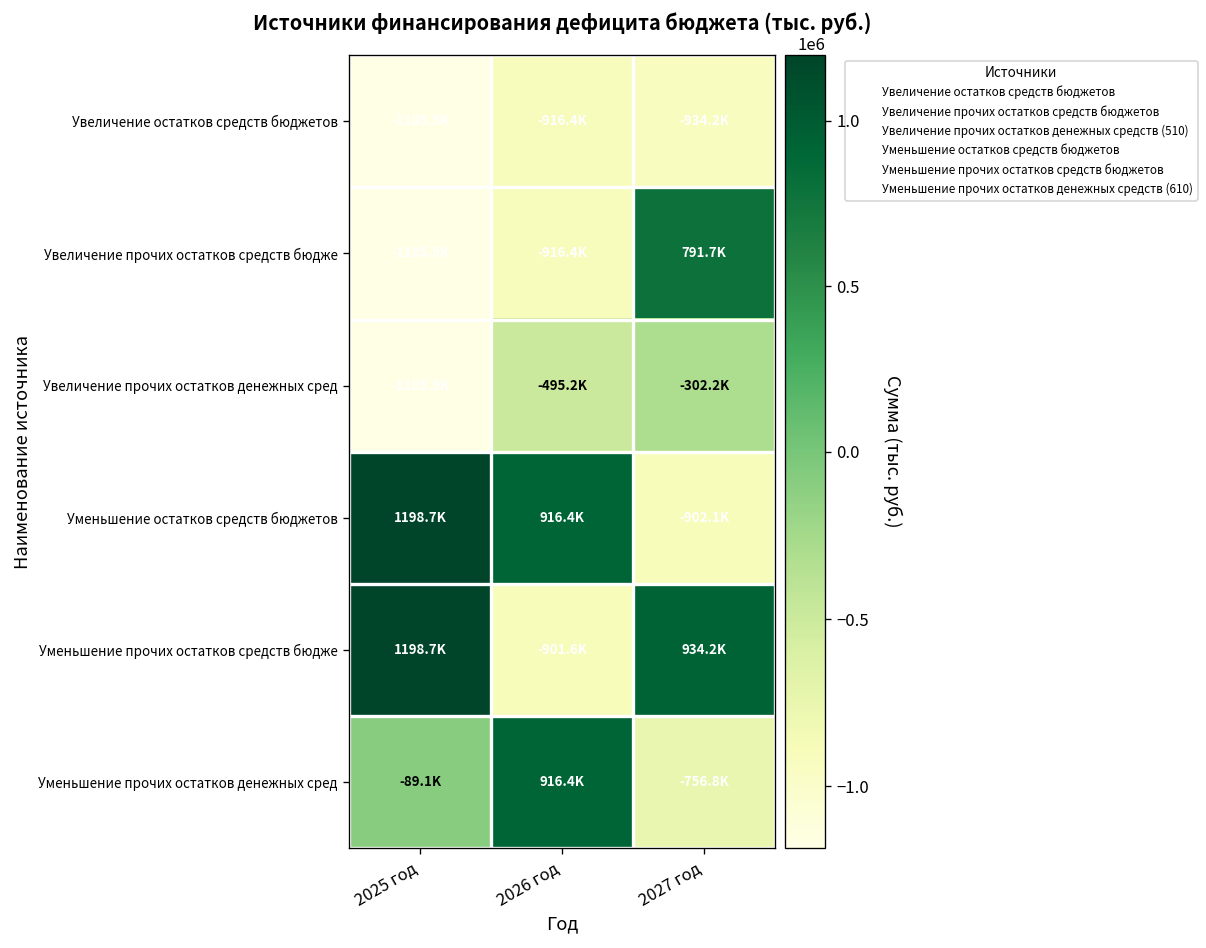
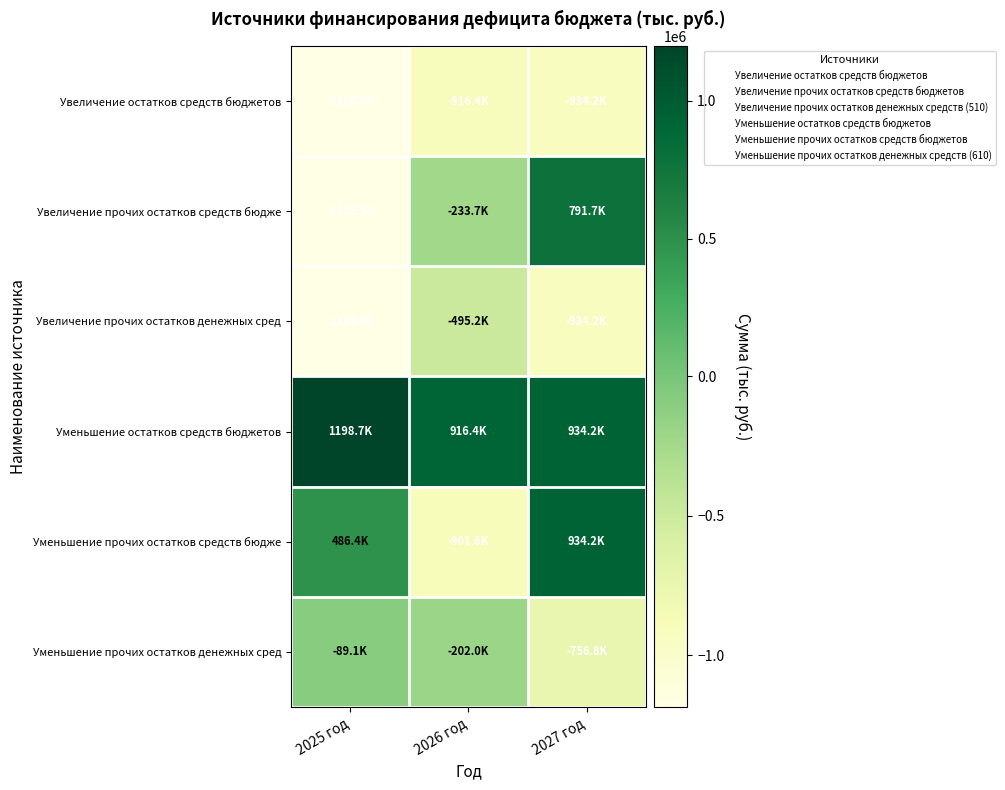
  {
    "Увеличение прочих остатков средств бюдже": {
-     "2026 год": "-916.4K"
+     "2026 год": "-233.7K"
    },
    "Увеличение прочих остатков денежных сред": {
-     "2027 год": "-302.2K"
+     "2027 год": "-934.2K"
    },
    "Уменьшение остатков средств бюджетов": {
-     "2027 год": "-902.1K"
+     "2027 год": "934.2K"
    },
    "Уменьшение прочих остатков средств бюдже": {
-     "2025 год": "1198.7K"
+     "2025 год": "486.4K"
    },
    "Уменьшение прочих остатков денежных сред": {
-     "2026 год": "916.4K"
+     "2026 год": "-202.0K"
    }
  }
